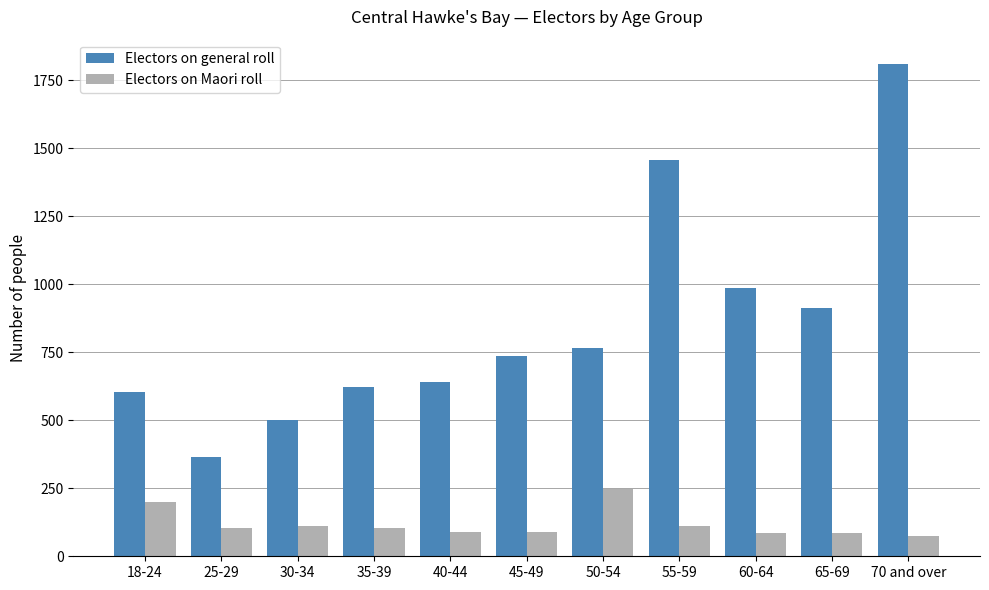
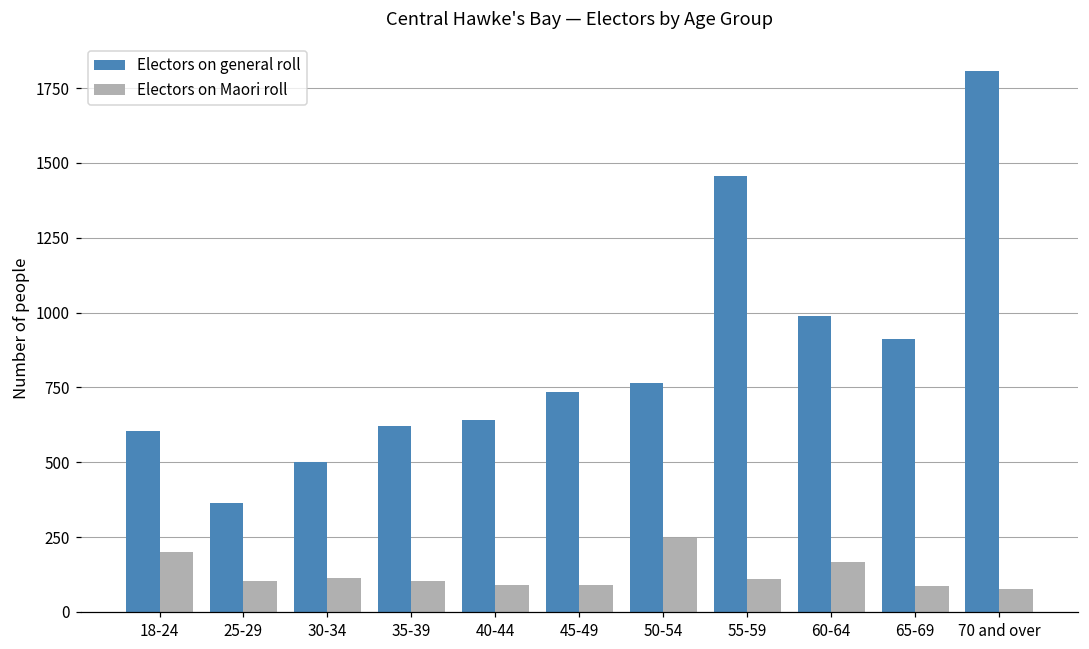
  {
    "Electors on general roll": {
      "18-24": 600,
      "25-29": 360,
      "30-34": 500,
      "35-39": 620,
      "40-44": 640,
      "45-49": 740,
      "50-54": 770,
      "55-59": 1460,
      "60-64": 990,
      "65-69": 910,
      "70 and over": 1810
    },
    "Electors on Maori roll": {
      "18-24": 200,
      "25-29": 100,
      "30-34": 110,
      "35-39": 100,
      "40-44": 90,
      "45-49": 90,
      "50-54": 250,
      "55-59": 110,
-     "60-64": 80,
+     "60-64": 170,
      "65-69": 90,
      "70 and over": 80
    }
  }
